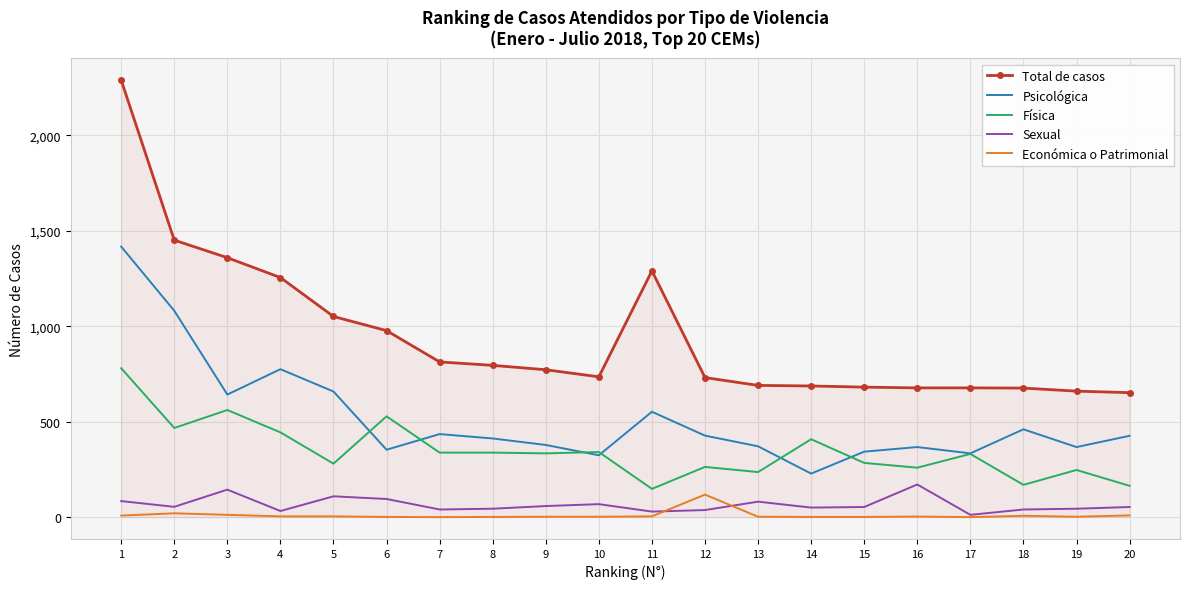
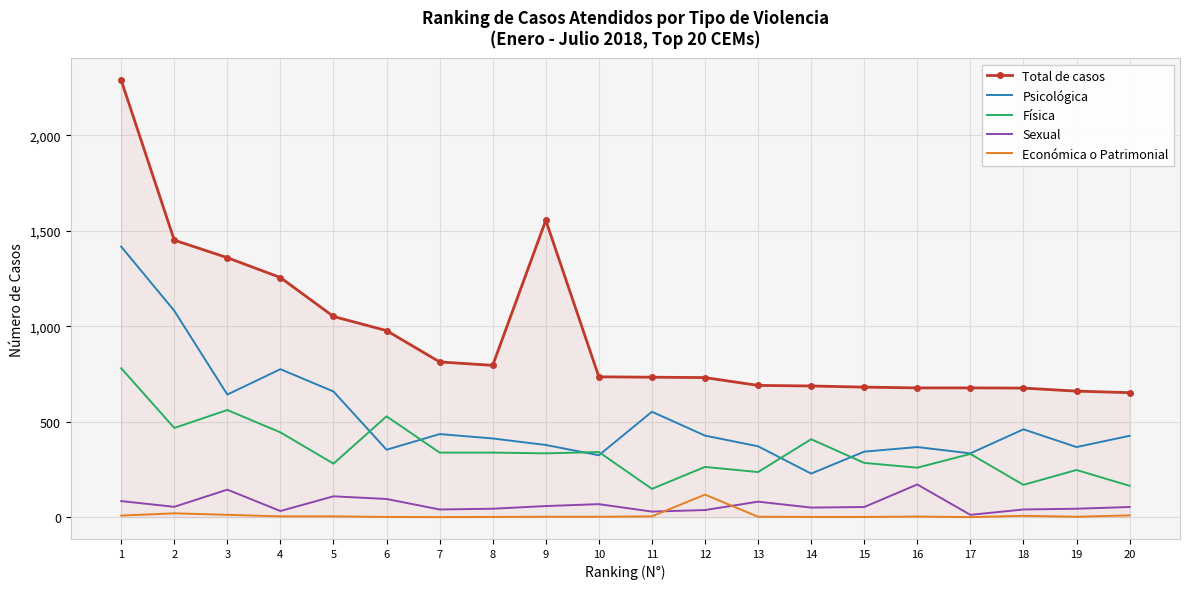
  {
    "Total de casos": {
      "1": "2,290",
      "2": "1,450",
      "3": "1,360",
      "4": "1,260",
      "5": "1,050",
      "6": "980",
      "7": "810",
      "8": "800",
-     "9": "770",
+     "9": "1,560",
      "10": "740",
-     "11": "1,290",
+     "11": "730",
      "12": "730",
      "13": "690",
      "14": "690",
      "15": "680",
      "16": "680",
      "17": "680",
      "18": "680",
      "19": "660",
      "20": "650"
    },
    "Psicológica": {
      "1": "1,420",
      "2": "1,080",
      "3": "640",
      "4": "780",
      "5": "660",
      "6": "350",
      "7": "440",
      "8": "410",
      "9": "380",
      "10": "320",
      "11": "550",
      "12": "430",
      "13": "370",
      "14": "230",
      "15": "340",
      "16": "370",
      "18": "460",
      "19": "370",
      "20": "430"
    },
    "Física": {
      "1": "780",
      "2": "470",
      "3": "560",
      "4": "440",
      "5": "280",
      "6": "530",
      "7": "340",
      "8": "340",
      "9": "330",
      "10": "340",
      "11": "150",
      "12": "260",
      "13": "240",
      "14": "410",
      "15": "280",
      "16": "260",
      "18": "170",
      "19": "250",
      "20": "160"
    },
    "Sexual": {
      "1": "80",
      "2": "50",
      "3": "140",
      "4": "30",
      "5": "110",
      "6": "100",
      "7": "40",
      "8": "40",
      "9": "60",
      "10": "70",
      "11": "30",
      "12": "40",
      "13": "80",
      "14": "50",
      "15": "50",
      "16": "170",
      "18": "40",
      "19": "40",
      "20": "50"
    },
    "Económica o Patrimonial": {
      "1": "10",
      "2": "20",
      "3": "10",
      "4": "0",
      "5": "0",
      "6": "0",
      "7": "0",
      "8": "0",
      "9": "0",
      "10": "0",
      "11": "0",
      "12": "120",
      "13": "0",
      "14": "0",
      "15": "0",
      "16": "0",
      "18": "10",
      "19": "0",
      "20": "10"
    }
  }
